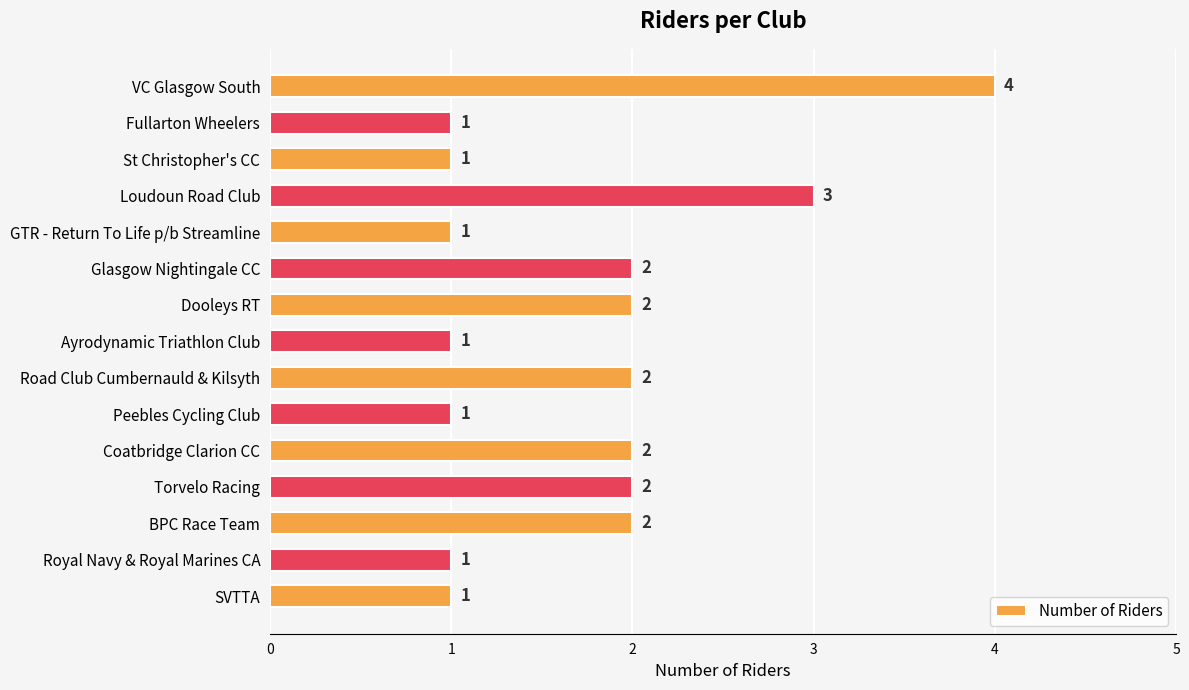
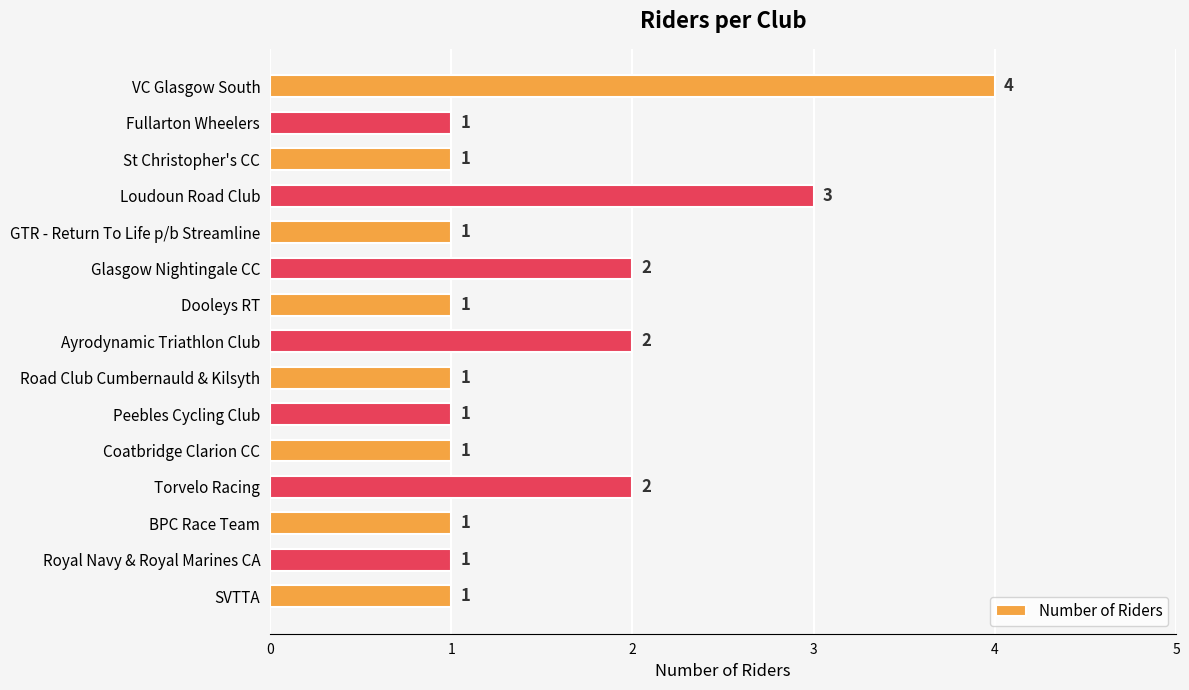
  {
    "VC Glasgow South": 4,
    "Fullarton Wheelers": 1,
    "St Christopher's CC": 1,
    "Loudoun Road Club": 3,
    "GTR - Return To Life p/b Streamline": 1,
    "Glasgow Nightingale CC": 2,
-   "Dooleys RT": 2,
-   "Ayrodynamic Triathlon Club": 1,
-   "Road Club Cumbernauld & Kilsyth": 2,
+   "Dooleys RT": 1,
+   "Ayrodynamic Triathlon Club": 2,
+   "Road Club Cumbernauld & Kilsyth": 1,
    "Peebles Cycling Club": 1,
-   "Coatbridge Clarion CC": 2,
+   "Coatbridge Clarion CC": 1,
    "Torvelo Racing": 2,
-   "BPC Race Team": 2,
+   "BPC Race Team": 1,
    "Royal Navy & Royal Marines CA": 1,
    "SVTTA": 1
  }
